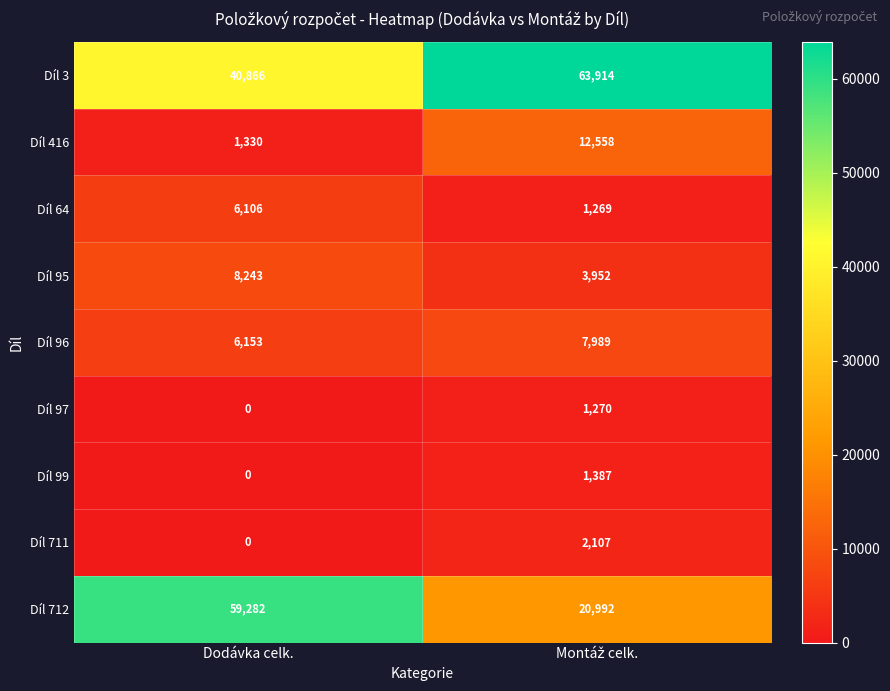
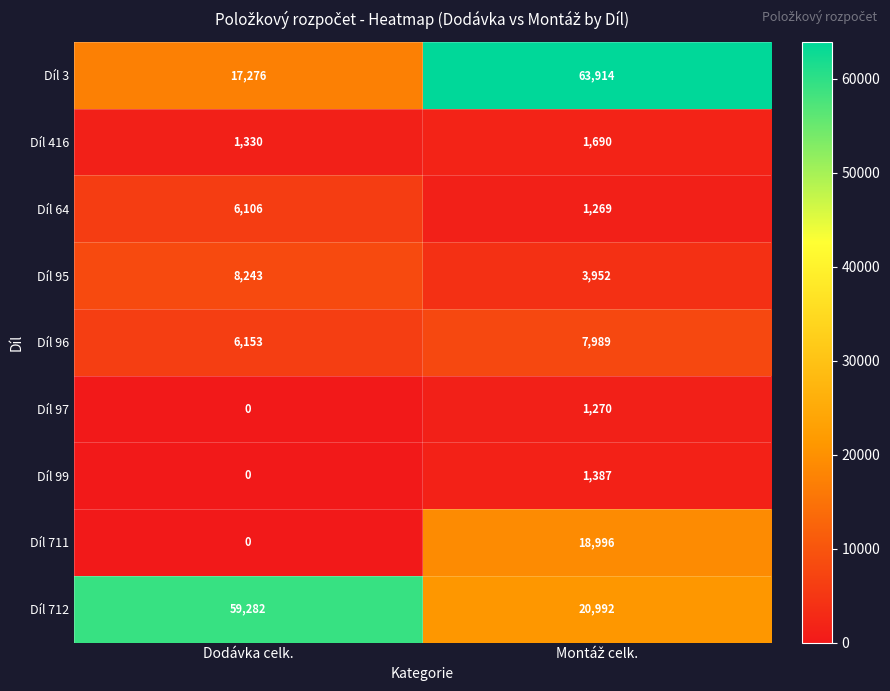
  {
    "Díl 3": {
-     "Dodávka celk.": "40,866",
+     "Dodávka celk.": "17,276",
      "Montáž celk.": "63,914"
    },
    "Díl 416": {
      "Dodávka celk.": "1,330",
-     "Montáž celk.": "12,558"
+     "Montáž celk.": "1,690"
    },
    "Díl 64": {
      "Dodávka celk.": "6,106",
      "Montáž celk.": "1,269"
    },
    "Díl 95": {
      "Dodávka celk.": "8,243",
      "Montáž celk.": "3,952"
    },
    "Díl 96": {
      "Dodávka celk.": "6,153",
      "Montáž celk.": "7,989"
    },
    "Díl 97": {
      "Dodávka celk.": "0",
      "Montáž celk.": "1,270"
    },
    "Díl 99": {
      "Dodávka celk.": "0",
      "Montáž celk.": "1,387"
    },
    "Díl 711": {
      "Dodávka celk.": "0",
-     "Montáž celk.": "2,107"
+     "Montáž celk.": "18,996"
    },
    "Díl 712": {
      "Dodávka celk.": "59,282",
      "Montáž celk.": "20,992"
    }
  }
